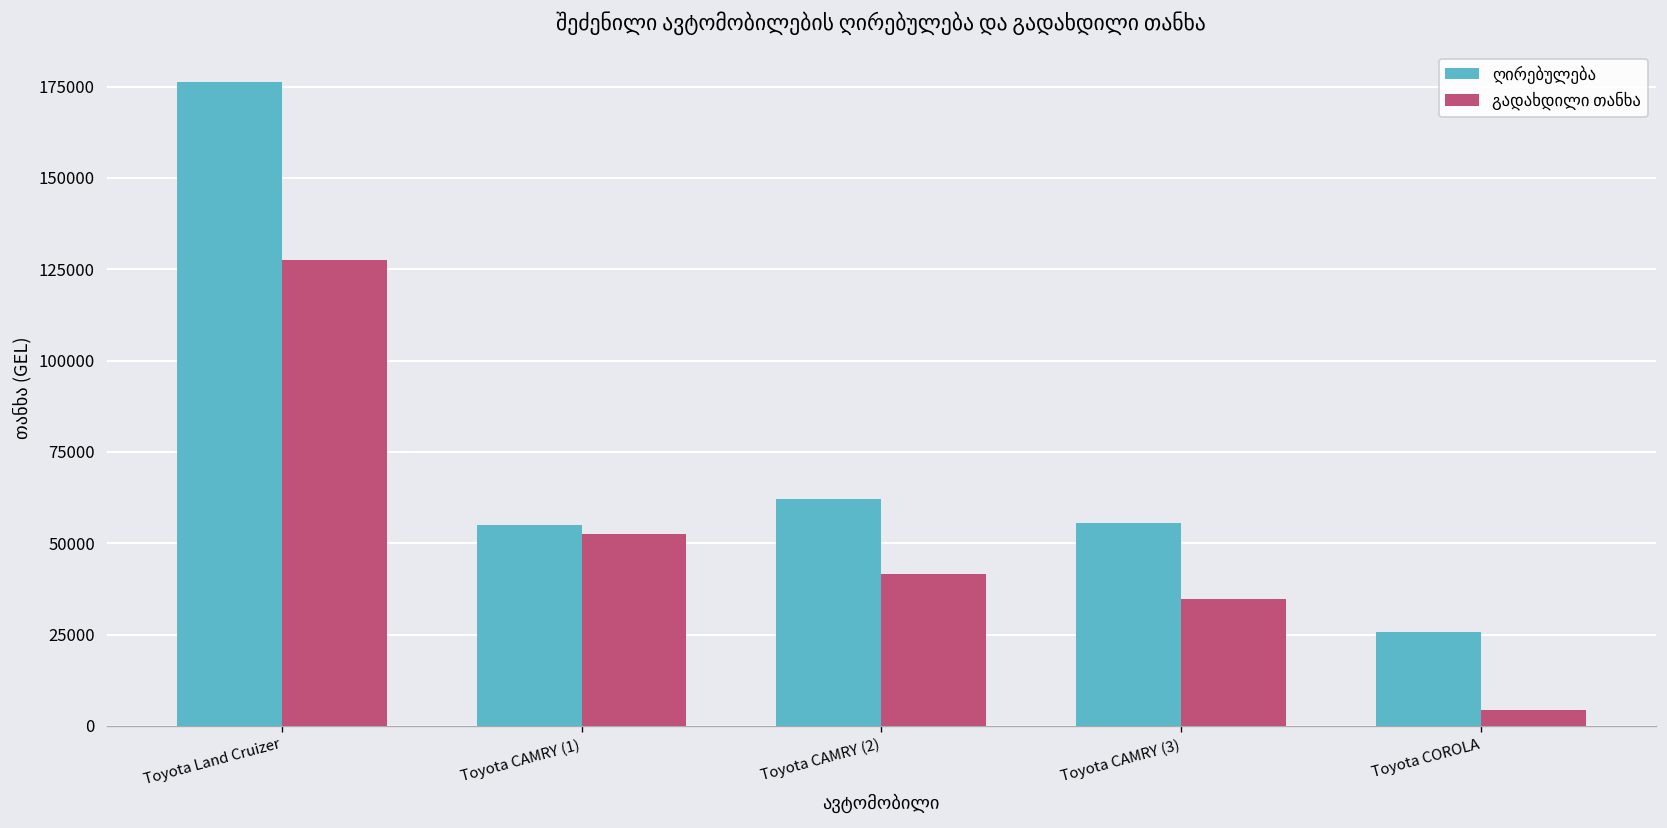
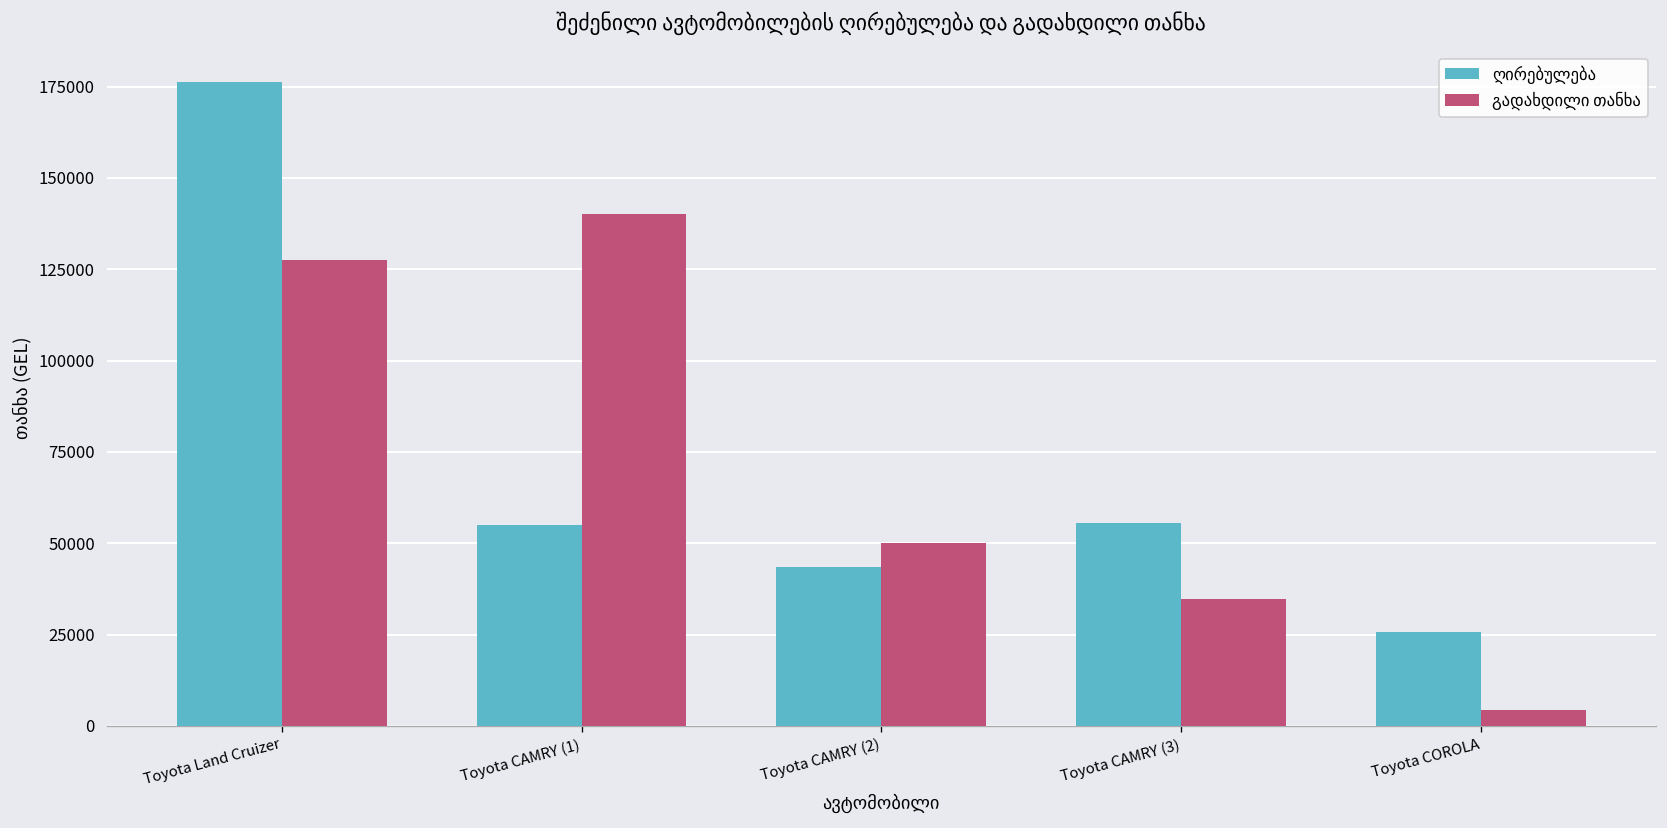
  {
    "ღირებულება": {
      "Toyota Land Cruizer": 176000,
      "Toyota CAMRY (1)": 55000,
-     "Toyota CAMRY (2)": 62000,
+     "Toyota CAMRY (2)": 44000,
      "Toyota CAMRY (3)": 56000,
      "Toyota COROLA": 26000
    },
    "გადახდილი თანხა": {
      "Toyota Land Cruizer": 128000,
-     "Toyota CAMRY (1)": 53000,
-     "Toyota CAMRY (2)": 42000,
+     "Toyota CAMRY (1)": 140000,
+     "Toyota CAMRY (2)": 50000,
      "Toyota CAMRY (3)": 35000,
      "Toyota COROLA": 4000
    }
  }
